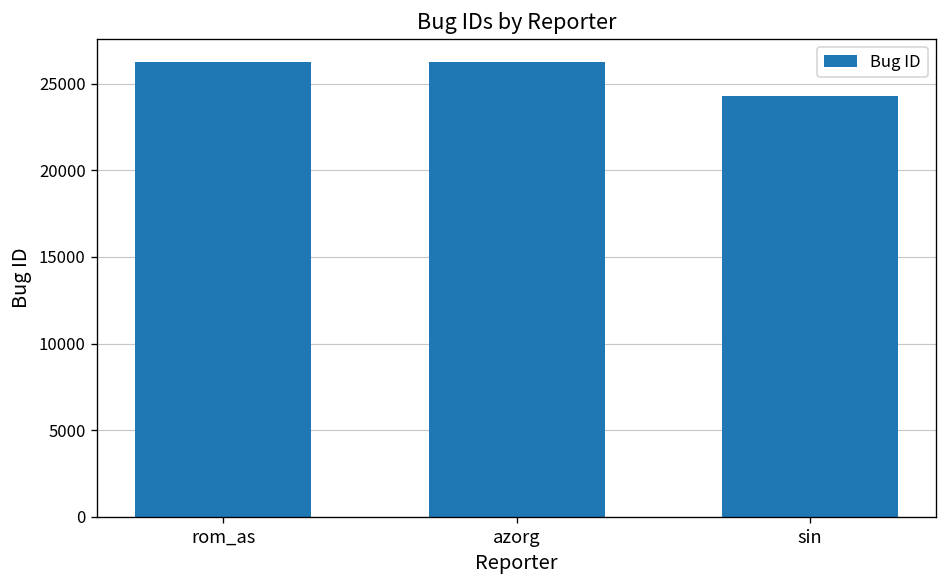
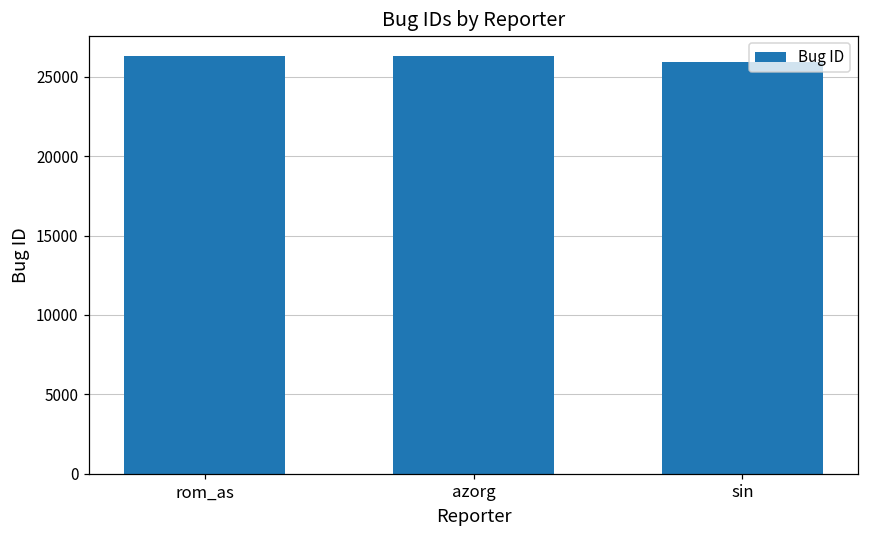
  {
    "rom_as": 26300,
    "azorg": 26300,
-   "sin": 24300
+   "sin": 25900
  }
